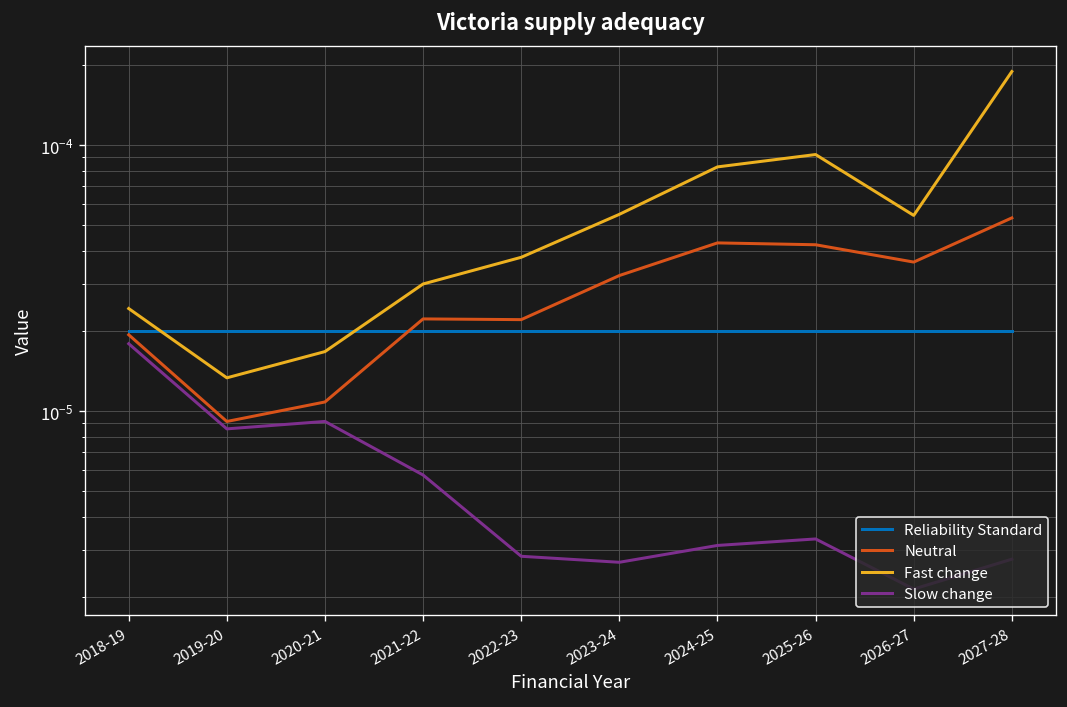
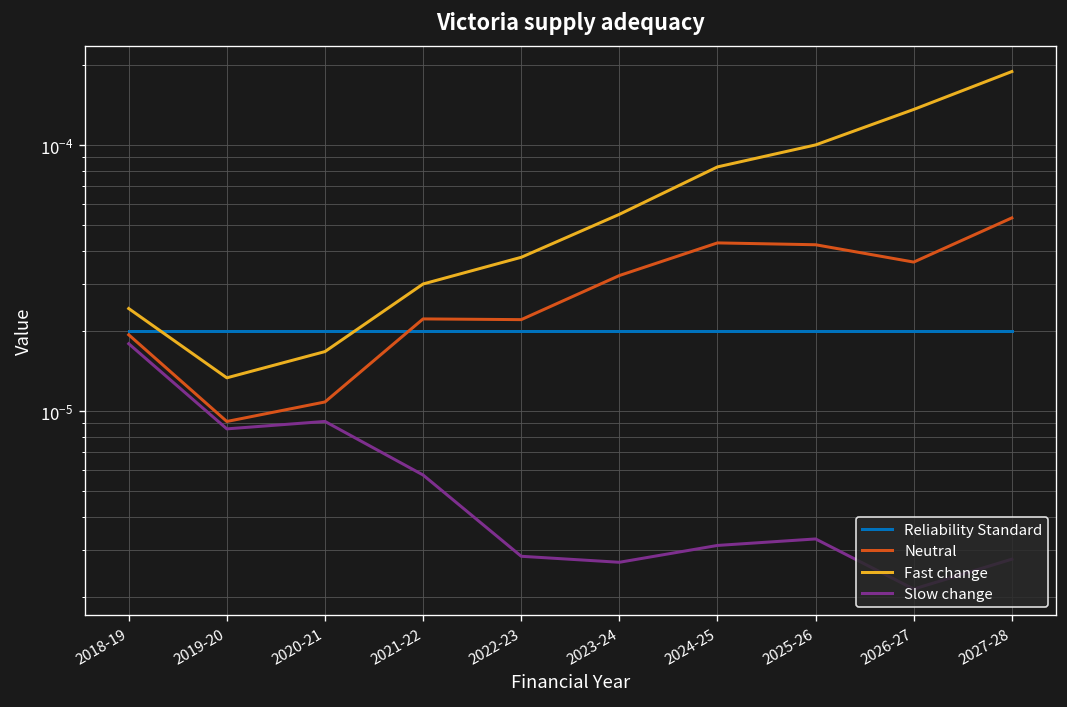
  {
    "Reliability Standard": {
      "2018-19": 0.000020,
      "2019-20": 0.000020,
      "2020-21": 0.000020,
      "2021-22": 0.000020,
      "2022-23": 0.000020,
      "2023-24": 0.000020,
      "2024-25": 0.000020,
      "2025-26": 0.000020,
      "2026-27": 0.000020,
      "2027-28": 0.000020
    },
    "Neutral": {
      "2018-19": 0.000019,
      "2019-20": 0.000009,
      "2020-21": 0.000011,
      "2021-22": 0.000022,
      "2022-23": 0.000022,
      "2023-24": 0.000032,
      "2024-25": 0.000043,
      "2025-26": 0.000042,
      "2026-27": 0.000036,
      "2027-28": 0.000053
    },
    "Fast change": {
      "2018-19": 0.000024,
      "2019-20": 0.000013,
      "2020-21": 0.000017,
      "2021-22": 0.000030,
      "2022-23": 0.000038,
      "2023-24": 0.000055,
      "2024-25": 0.000083,
-     "2025-26": 0.000092,
-     "2026-27": 0.000054,
+     "2025-26": 0.00010,
+     "2026-27": 0.00014,
      "2027-28": 0.00019
    },
    "Slow change": {
      "2018-19": 0.000018,
      "2019-20": 0.0000086,
      "2020-21": 0.000009,
      "2021-22": 0.0000057,
      "2022-23": 0.0000028,
      "2023-24": 0.0000027,
      "2024-25": 0.0000031,
      "2025-26": 0.0000033
    }
  }
